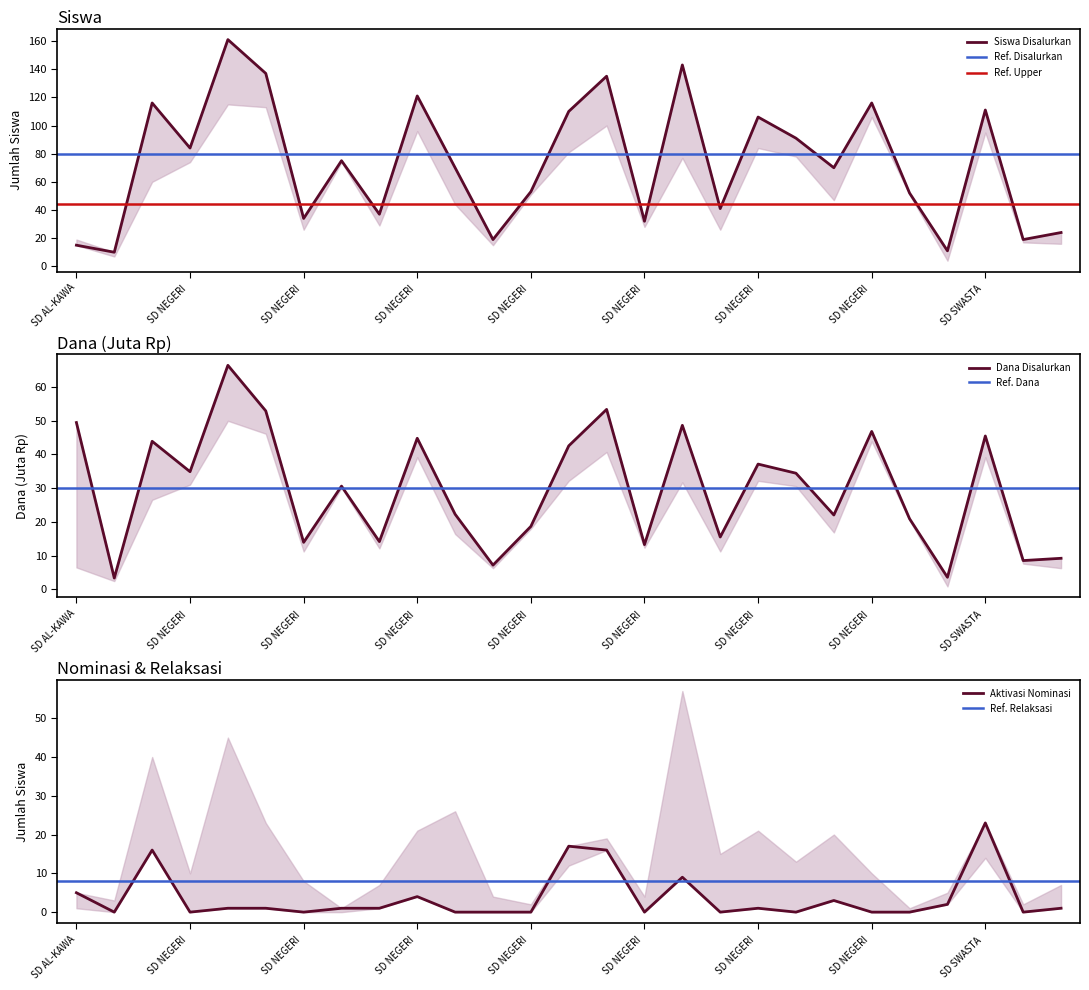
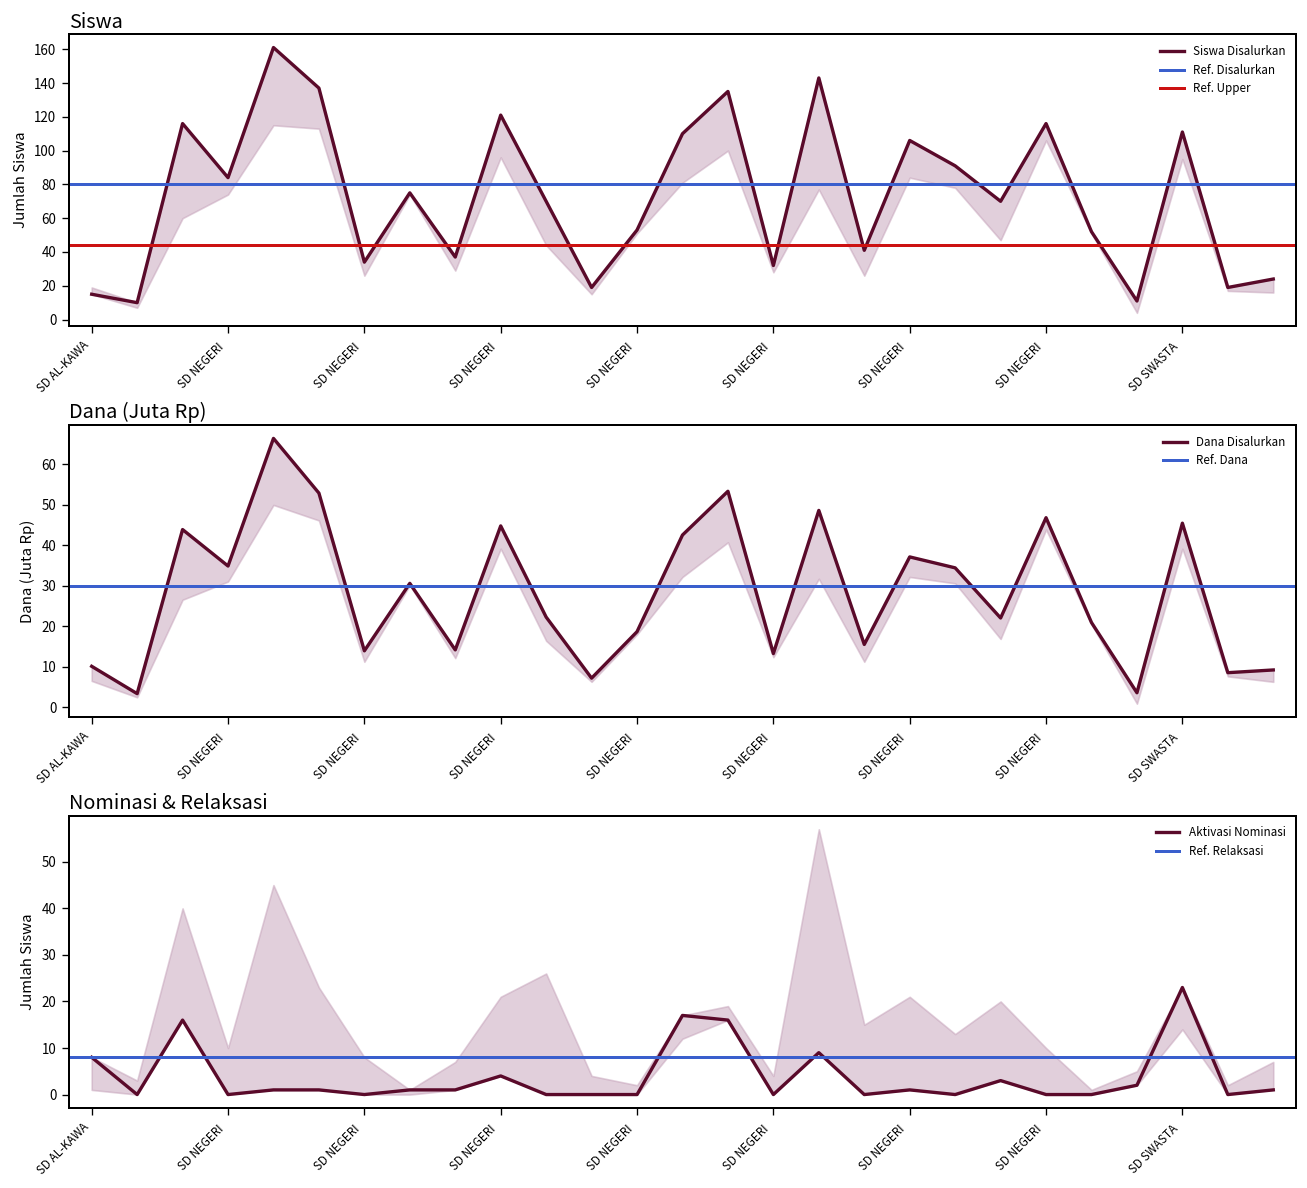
  {
    "Siswa": {
      "Siswa Disalurkan": {
        "SD AL-KAWA": 15
      }
    },
    "Dana (Juta Rp)": {
-     "SD AL-KAWA": 49,
+     "SD AL-KAWA": 10,
      "SD SWASTA": 45
    },
    "Nominasi & Relaksasi": {
      "Aktivasi Nominasi": {
-       "SD AL-KAWA": 5
+       "SD AL-KAWA": 8
      }
    }
  }
